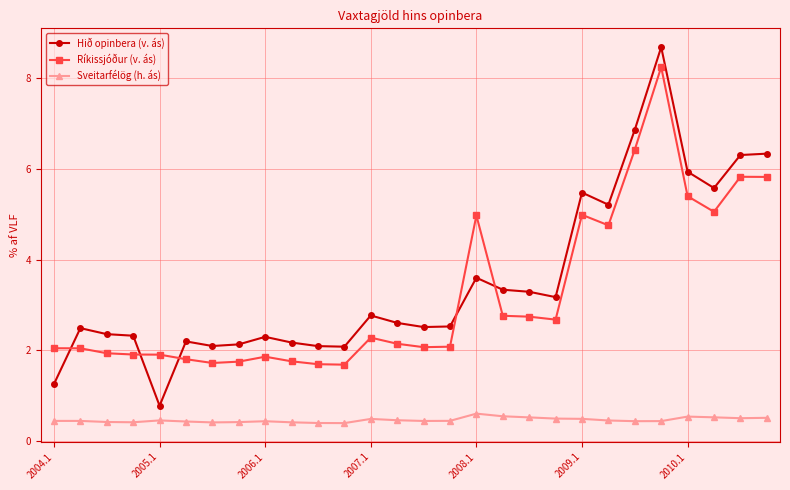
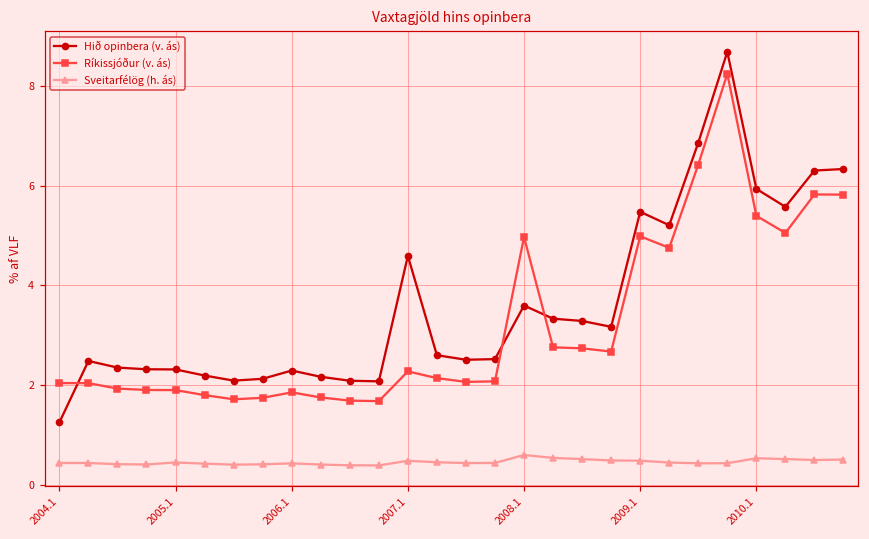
  {
    "Hið opinbera (v. ás)": {
      "2004.1": 1.3,
-     "2005.1": 0.8,
+     "2005.1": 2.3,
      "2006.1": 2.3,
-     "2007.1": 2.8,
+     "2007.1": 4.6,
      "2008.1": 3.6,
      "2009.1": 5.5,
      "2010.1": 5.9
    },
    "Ríkissjóður (v. ás)": {
      "2004.1": 2.0,
      "2005.1": 1.9,
      "2006.1": 1.9,
      "2007.1": 2.3,
      "2008.1": 5.0,
      "2009.1": 5.0,
      "2010.1": 5.4
    },
    "Sveitarfélög (h. ás)": {
      "2004.1": 0.4,
      "2005.1": 0.5,
      "2006.1": 0.4,
      "2007.1": 0.5,
      "2008.1": 0.6,
      "2009.1": 0.5,
      "2010.1": 0.5
    }
  }
